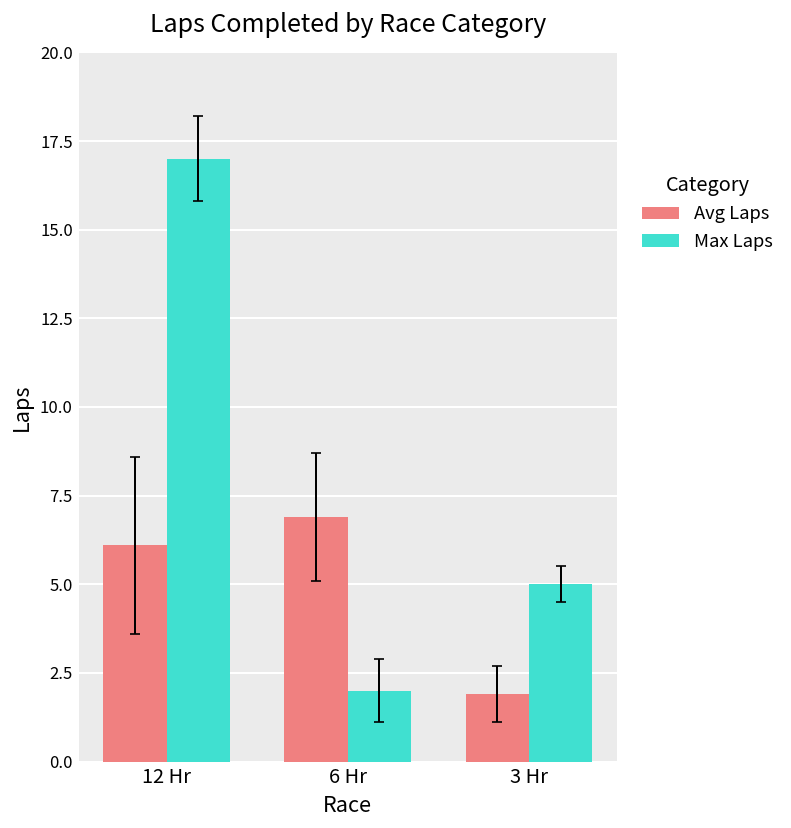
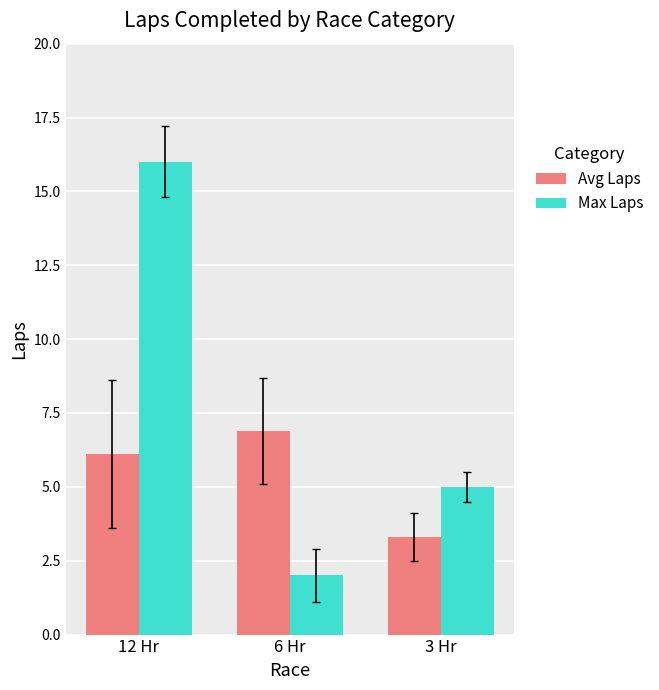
  {
    "Avg Laps": {
      "12 Hr": 6.1,
      "6 Hr": 6.9,
-     "3 Hr": 1.9
+     "3 Hr": 3.3
    },
    "Max Laps": {
-     "12 Hr": 17,
+     "12 Hr": 16,
      "6 Hr": 2,
      "3 Hr": 5
    }
  }
